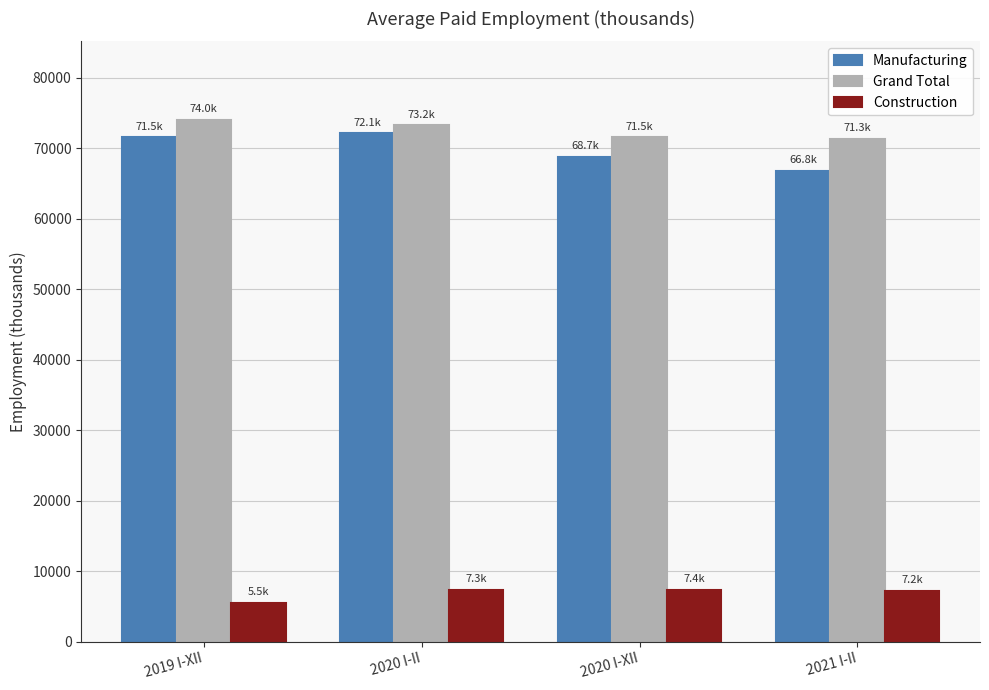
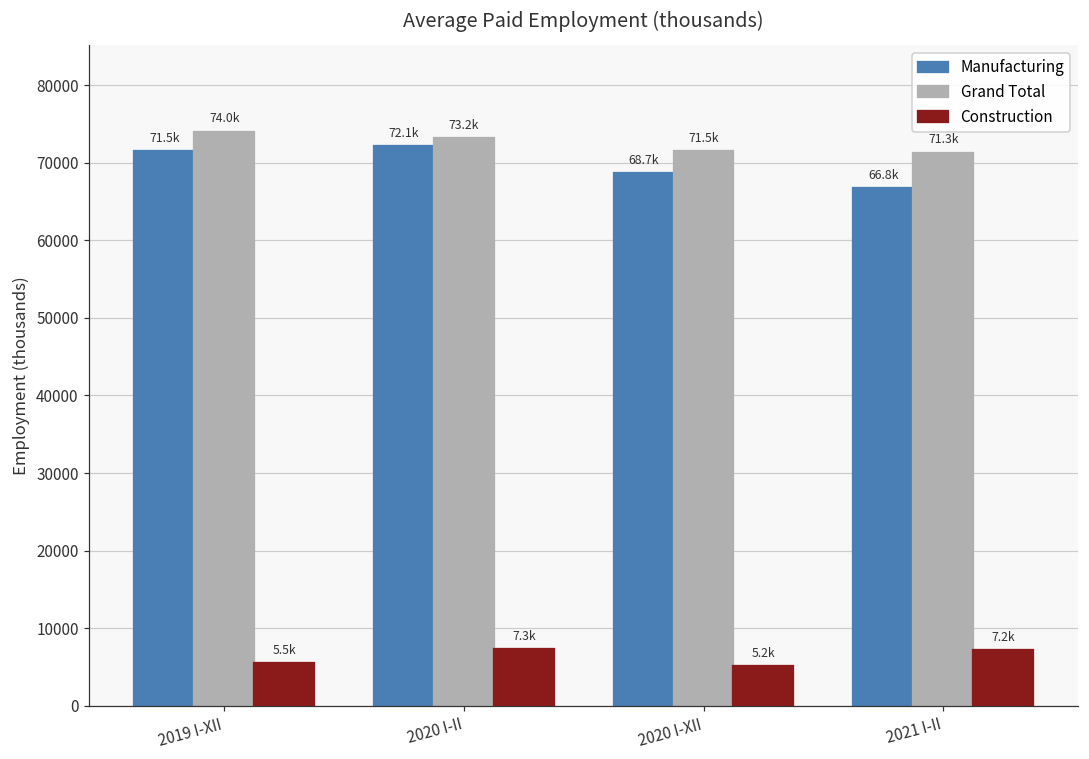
  {
    "Manufacturing": {
      "2019 I-XII": "71.5k",
      "2020 I-II": "72.1k",
      "2020 I-XII": "68.7k",
      "2021 I-II": "66.8k"
    },
    "Grand Total": {
      "2019 I-XII": "74.0k",
      "2020 I-II": "73.2k",
      "2020 I-XII": "71.5k",
      "2021 I-II": "71.3k"
    },
    "Construction": {
      "2019 I-XII": "5.5k",
      "2020 I-II": "7.3k",
-     "2020 I-XII": "7.4k",
+     "2020 I-XII": "5.2k",
      "2021 I-II": "7.2k"
    }
  }
